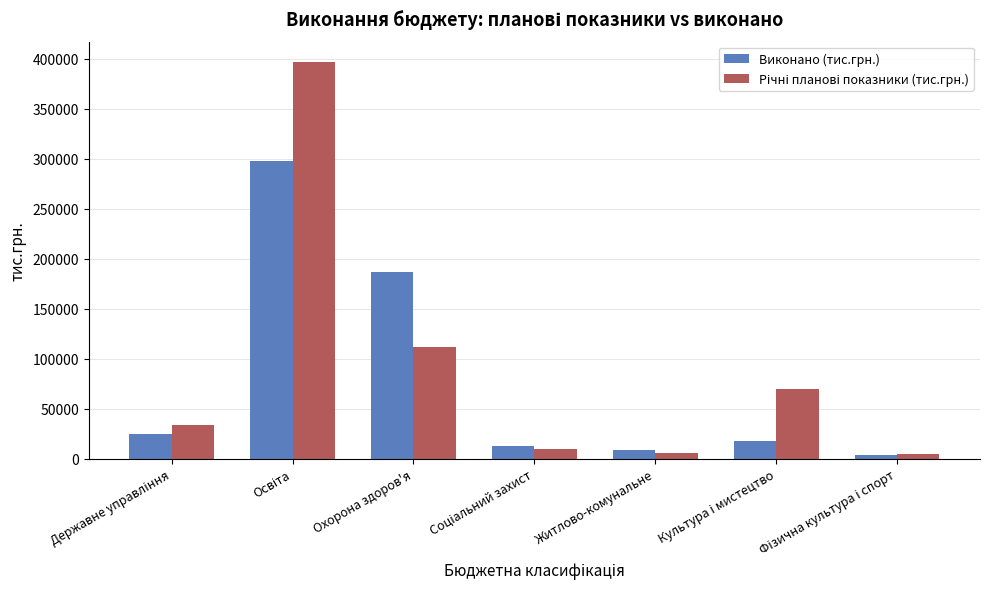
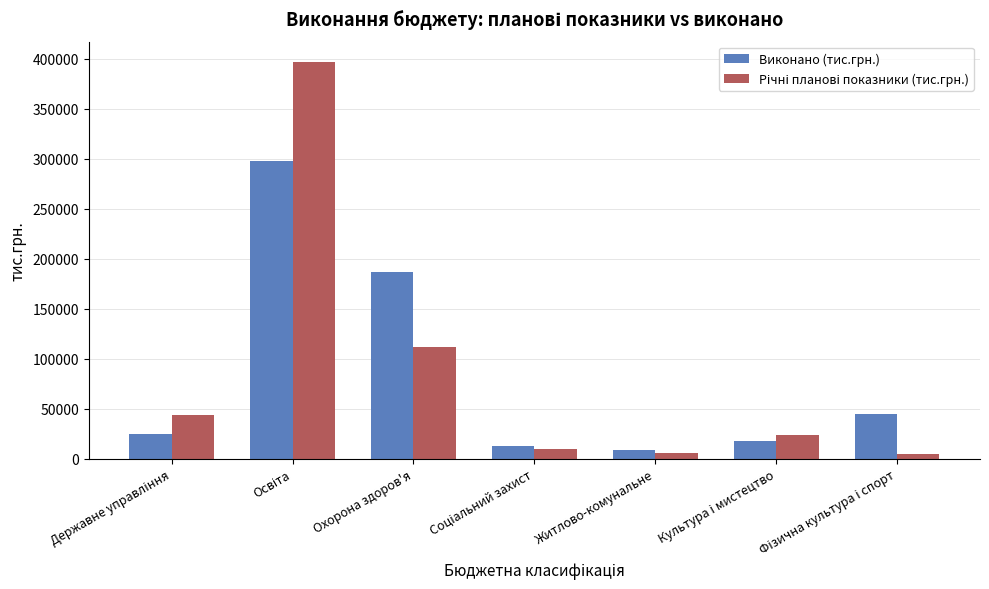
  {
    "Виконано (тис.грн.)": {
      "Державне управління": 24000,
      "Освіта": 297000,
      "Охорона здоров'я": 187000,
      "Соціальний захист": 13000,
      "Житлово-комунальне": 9000,
      "Культура і мистецтво": 18000,
-     "Фізична культура і спорт": 4000
+     "Фізична культура і спорт": 45000
    },
    "Річні планові показники (тис.грн.)": {
-     "Державне управління": 34000,
+     "Державне управління": 44000,
      "Освіта": 397000,
      "Охорона здоров'я": 112000,
      "Соціальний захист": 10000,
      "Житлово-комунальне": 6000,
-     "Культура і мистецтво": 69000,
+     "Культура і мистецтво": 23000,
      "Фізична культура і спорт": 5000
    }
  }
